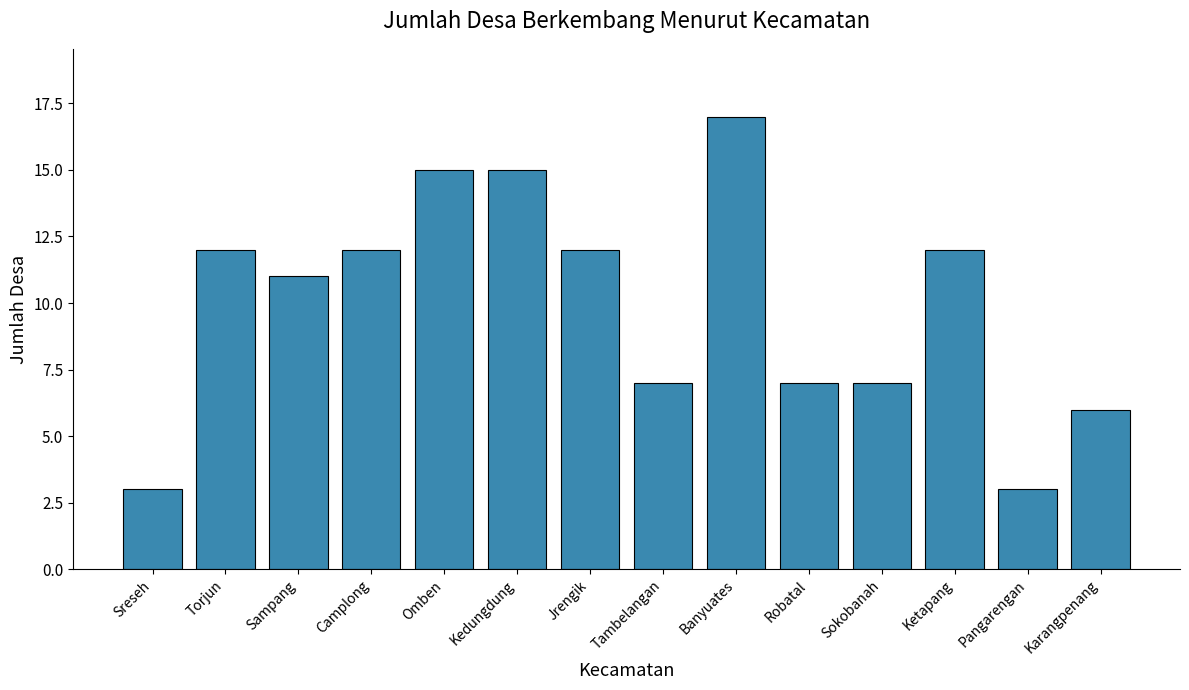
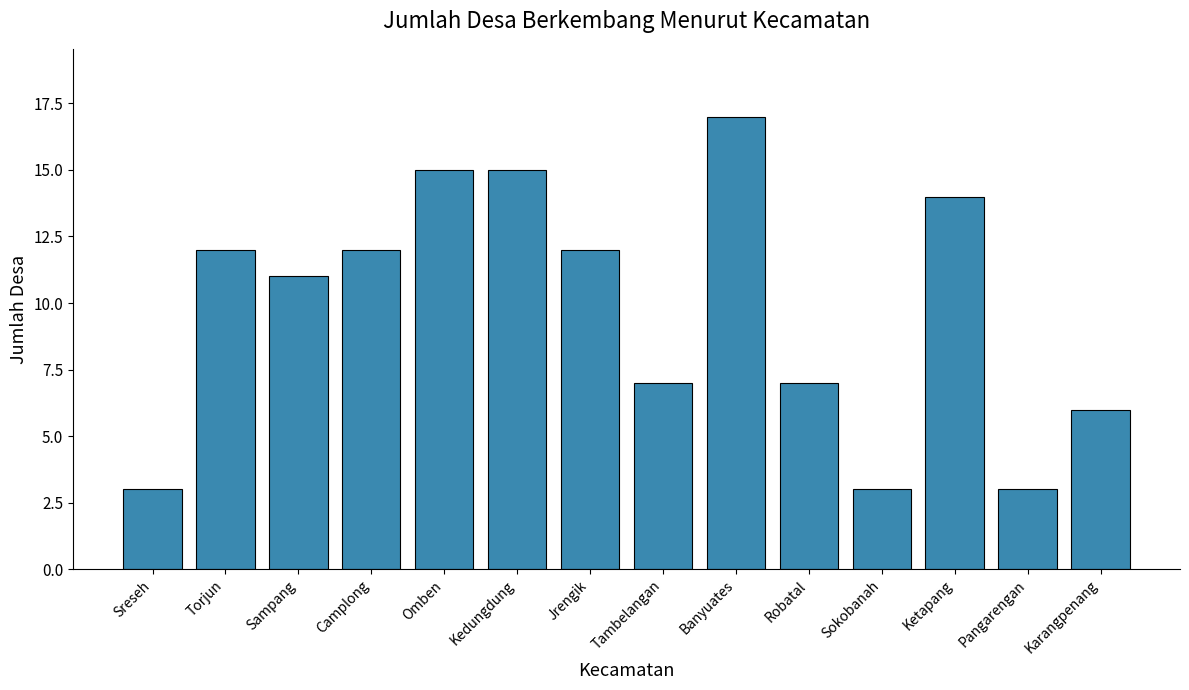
  {
    "Sreseh": 3,
    "Torjun": 12,
    "Sampang": 11,
    "Camplong": 12,
    "Omben": 15,
    "Kedungdung": 15,
    "Jrengik": 12,
    "Tambelangan": 7,
    "Banyuates": 17,
    "Robatal": 7,
-   "Sokobanah": 7,
-   "Ketapang": 12,
+   "Sokobanah": 3,
+   "Ketapang": 14,
    "Pangarengan": 3,
    "Karangpenang": 6
  }
